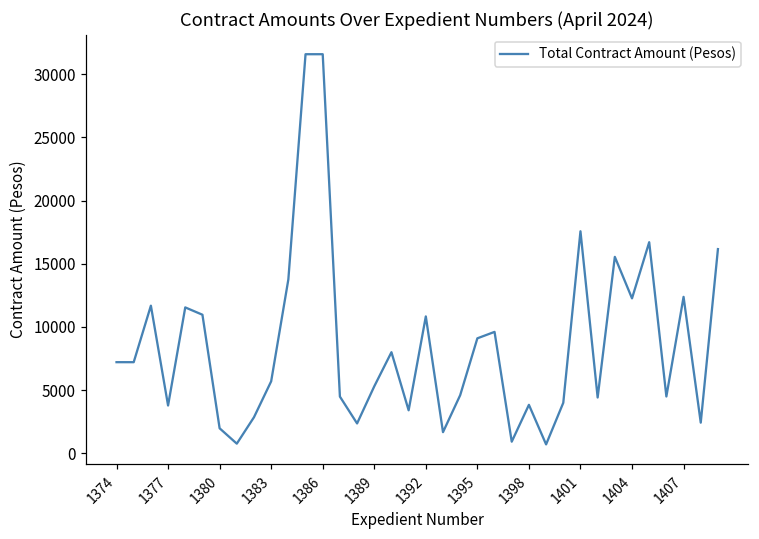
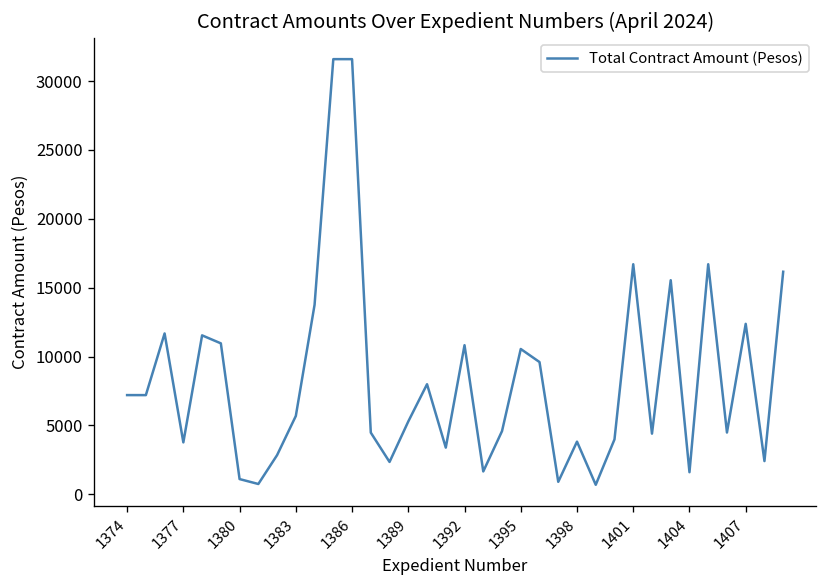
  {
    "1374": 7200,
    "1377": 3800,
-   "1380": 2000,
+   "1380": 1100,
    "1383": 5700,
    "1386": 31600,
    "1389": 5300,
    "1392": 10800,
-   "1395": 9100,
+   "1395": 10600,
    "1398": 3800,
-   "1401": 17600,
-   "1404": 12300,
+   "1401": 16700,
+   "1404": 1600,
    "1407": 12400
  }
